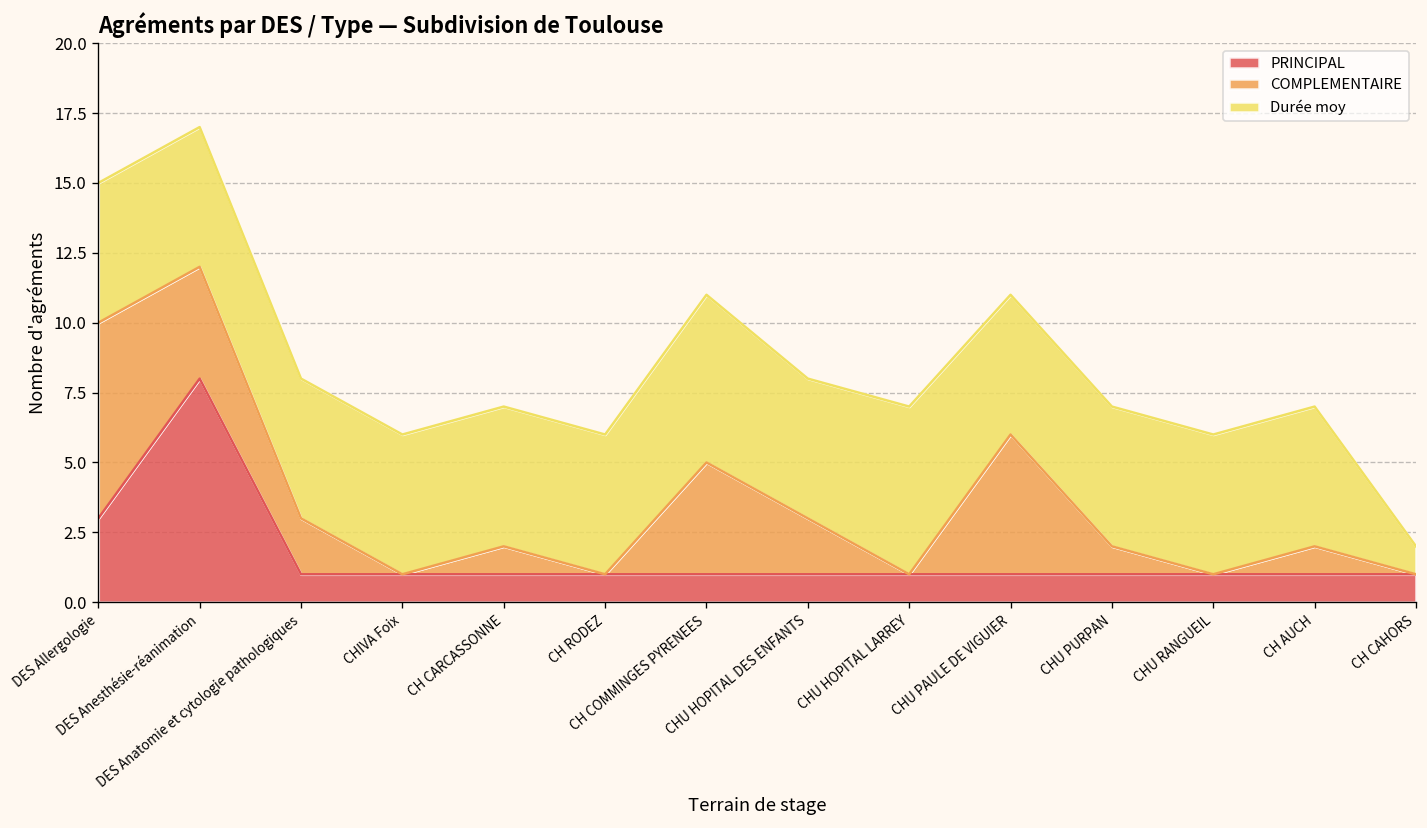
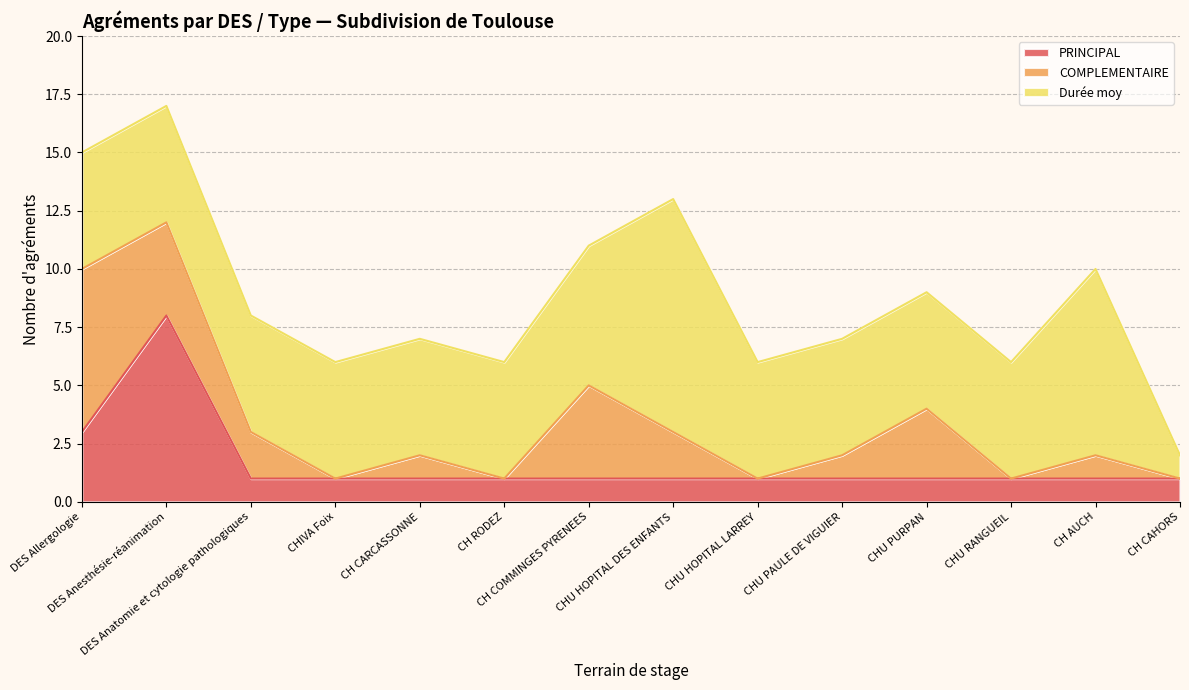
  {
    "PRINCIPAL": {
      "DES Allergologie": 3,
      "DES Anesthésie-réanimation": 8,
      "DES Anatomie et cytologie pathologiques": 1,
      "CH CARCASSONNE": 1,
      "CH COMMINGES PYRENEES": 1,
      "CHU HOPITAL DES ENFANTS": 1,
      "CHU PAULE DE VIGUIER": 1,
      "CHU PURPAN": 1,
      "CH AUCH": 1
    },
    "COMPLEMENTAIRE": {
      "DES Allergologie": 7,
      "DES Anesthésie-réanimation": 4,
      "DES Anatomie et cytologie pathologiques": 2,
      "CH CARCASSONNE": 1,
      "CH COMMINGES PYRENEES": 4,
      "CHU HOPITAL DES ENFANTS": 2,
-     "CHU PAULE DE VIGUIER": 5,
-     "CHU PURPAN": 1,
+     "CHU PAULE DE VIGUIER": 1,
+     "CHU PURPAN": 3,
      "CH AUCH": 1
    },
    "Durée moy": {
      "DES Allergologie": 5,
      "DES Anesthésie-réanimation": 5,
      "DES Anatomie et cytologie pathologiques": 5,
      "CHIVA Foix": 5,
      "CH CARCASSONNE": 5,
      "CH RODEZ": 5,
      "CH COMMINGES PYRENEES": 6,
-     "CHU HOPITAL DES ENFANTS": 5,
-     "CHU HOPITAL LARREY": 6,
+     "CHU HOPITAL DES ENFANTS": 10,
+     "CHU HOPITAL LARREY": 5,
      "CHU PAULE DE VIGUIER": 5,
      "CHU PURPAN": 5,
      "CHU RANGUEIL": 5,
-     "CH AUCH": 5,
+     "CH AUCH": 8,
      "CH CAHORS": 1
    }
  }
